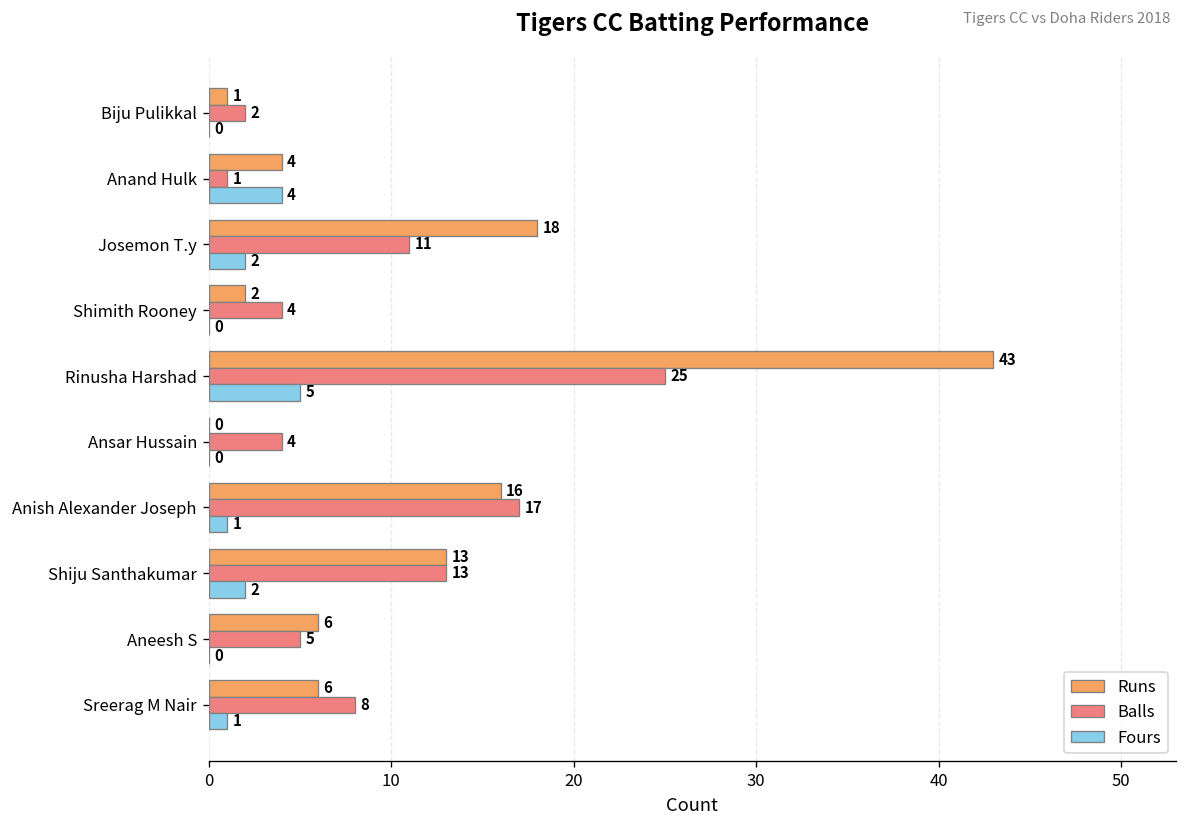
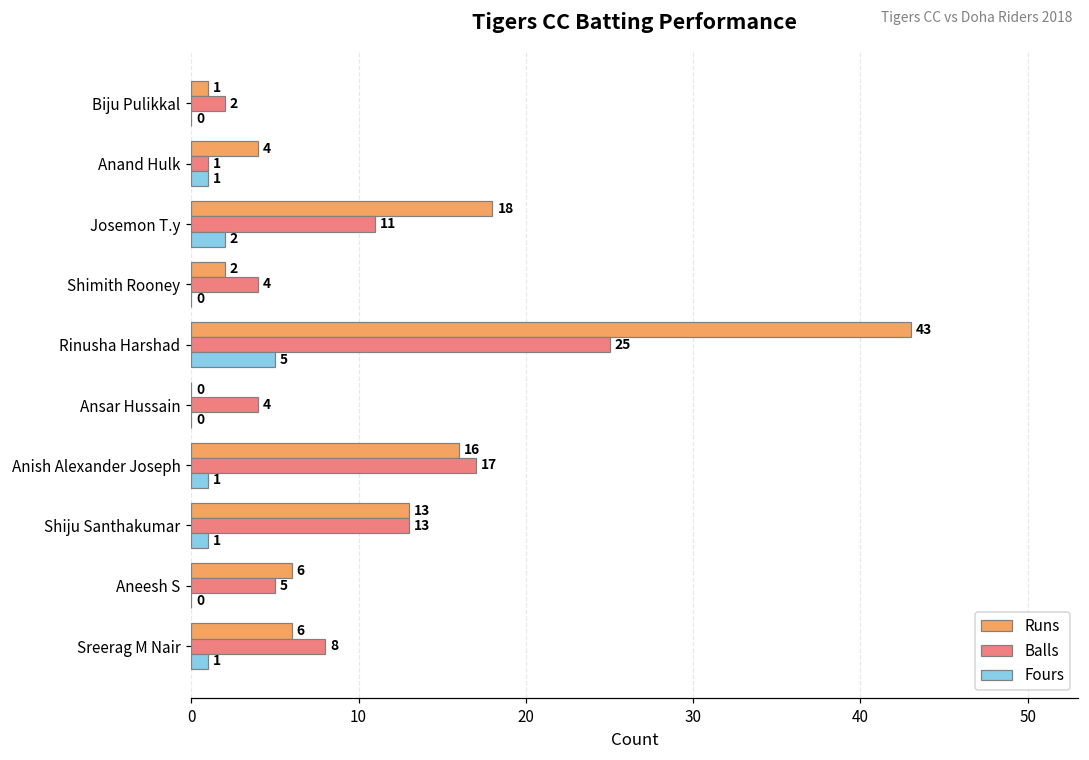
  {
    "Fours": {
      "Biju Pulikkal": 0,
-     "Anand Hulk": 4,
+     "Anand Hulk": 1,
      "Josemon T.y": 2,
      "Shimith Rooney": 0,
      "Rinusha Harshad": 5,
      "Ansar Hussain": 0,
      "Anish Alexander Joseph": 1,
-     "Shiju Santhakumar": 2,
+     "Shiju Santhakumar": 1,
      "Aneesh S": 0,
      "Sreerag M Nair": 1
    }
  }
